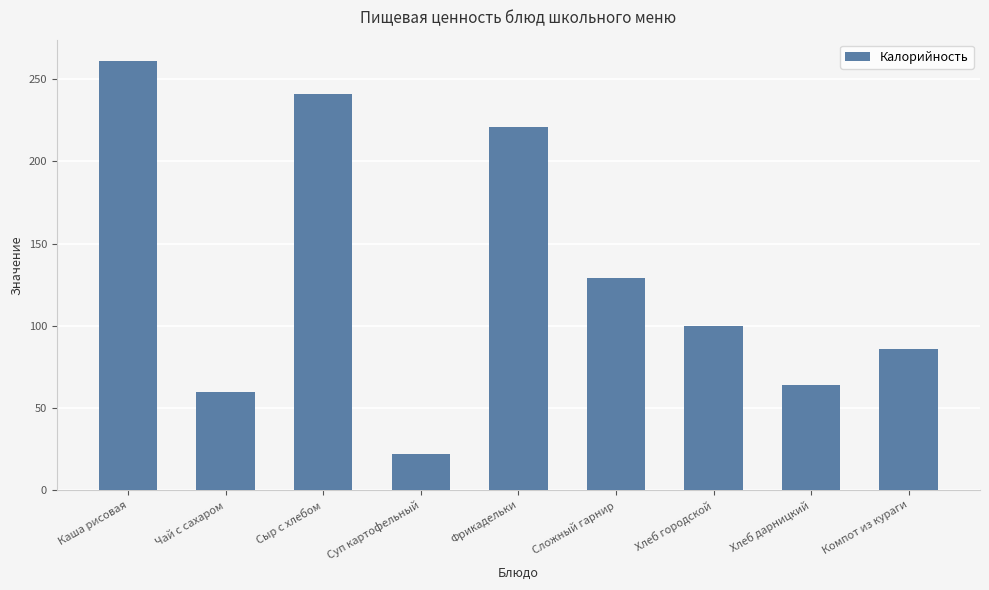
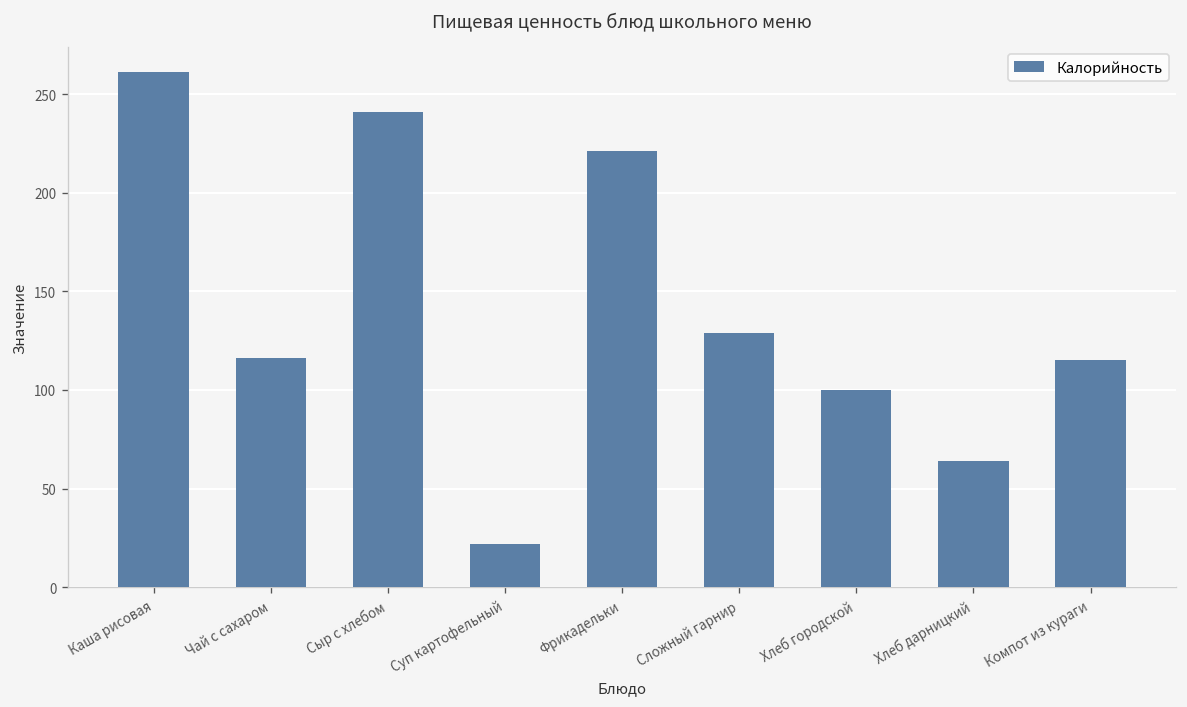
  {
    "Каша рисовая": 261,
-   "Чай с сахаром": 60,
+   "Чай с сахаром": 116,
    "Сыр с хлебом": 241,
    "Суп картофельный": 22,
    "Фрикадельки": 221,
    "Сложный гарнир": 129,
    "Хлеб городской": 100,
    "Хлеб дарницкий": 64,
-   "Компот из кураги": 86
+   "Компот из кураги": 115
  }
